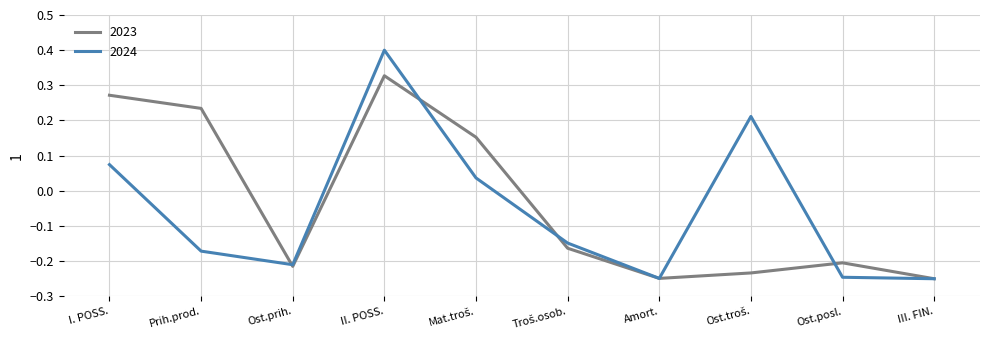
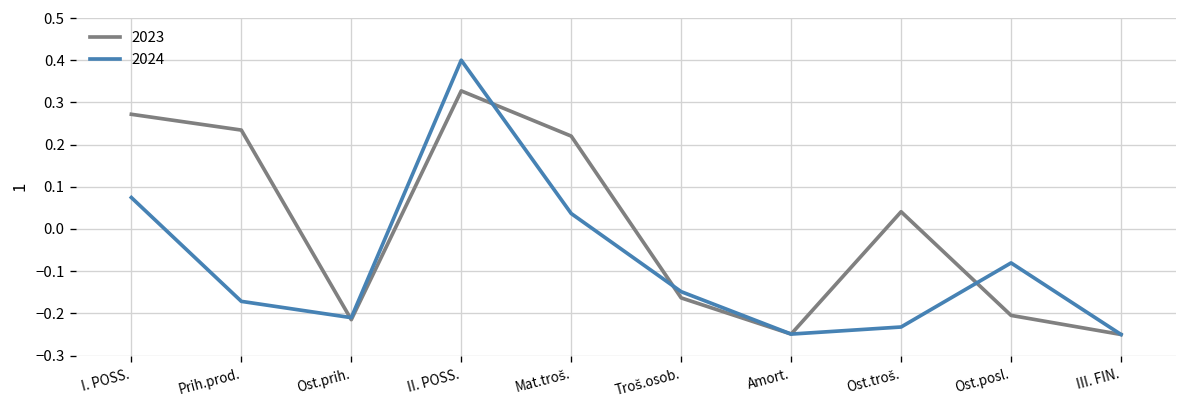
  {
    "2023": {
      "I. POSS.": 0.27,
      "Prih.prod.": 0.23,
      "II. POSS.": 0.33,
-     "Mat.troš.": 0.15,
+     "Mat.troš.": 0.22,
      "Troš.osob.": -0.16,
-     "Ost.troš.": -0.23,
+     "Ost.troš.": 0.04,
      "Ost.posl.": -0.20
    },
    "2024": {
      "I. POSS.": 0.07,
      "Prih.prod.": -0.17,
      "II. POSS.": 0.40,
      "Mat.troš.": 0.04,
      "Troš.osob.": -0.15,
-     "Ost.troš.": 0.21,
-     "Ost.posl.": -0.25
+     "Ost.troš.": -0.23,
+     "Ost.posl.": -0.08
    }
  }
